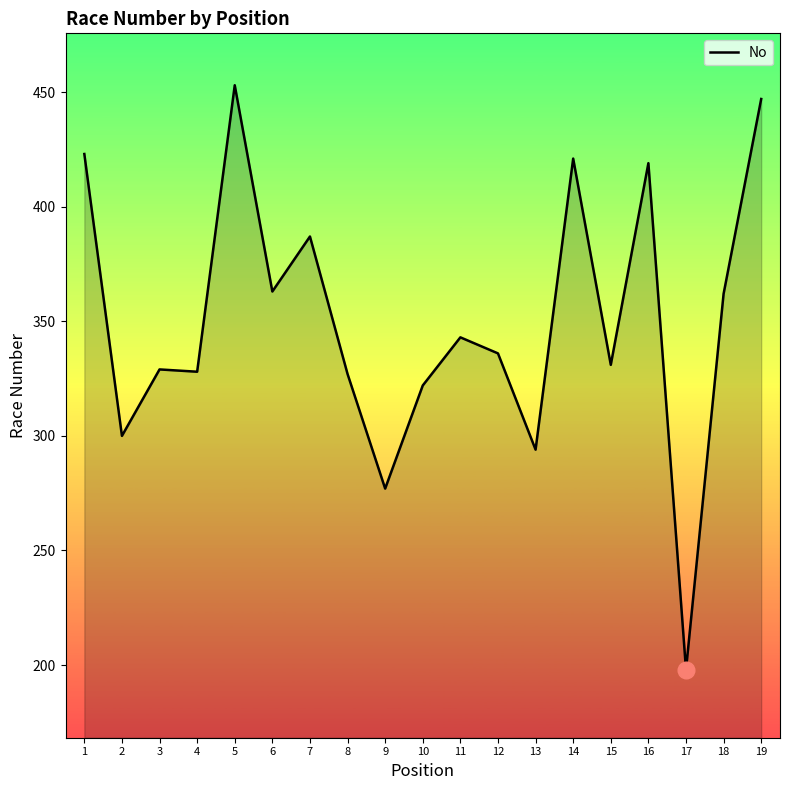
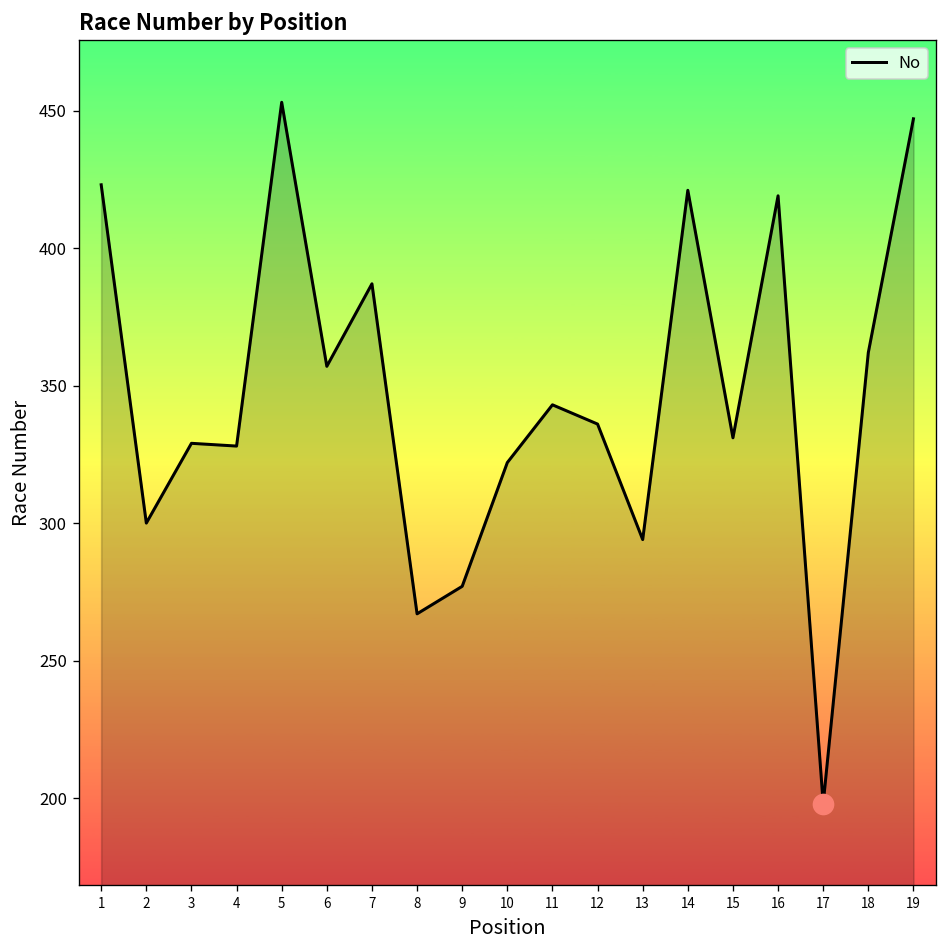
  {
    "No": {
      "1": 423,
      "2": 300,
      "3": 329,
      "4": 328,
      "5": 453,
-     "6": 363,
+     "6": 357,
      "7": 387,
-     "8": 327,
+     "8": 267,
      "9": 277,
      "10": 322,
      "11": 343,
      "12": 336,
      "13": 294,
      "14": 421,
      "15": 331,
      "16": 419,
      "18": 362,
      "19": 447
    }
  }
